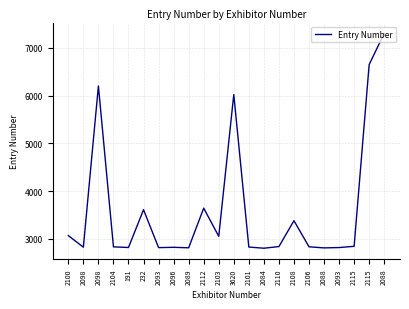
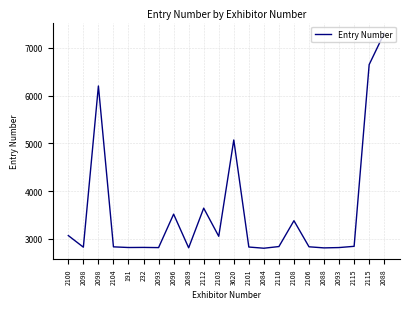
  {
    "2100": 3100,
    "2104": 2800,
    "191": 2800,
-   "232": 3600,
-   "2096": 2800,
+   "232": 2800,
+   "2096": 3500,
    "2089": 2800,
    "2112": 3600,
    "2103": 3100,
-   "3620": 6000,
+   "3620": 5100,
    "2101": 2800,
    "2084": 2800,
    "2110": 2800,
    "2108": 3400,
    "2106": 2800
  }
